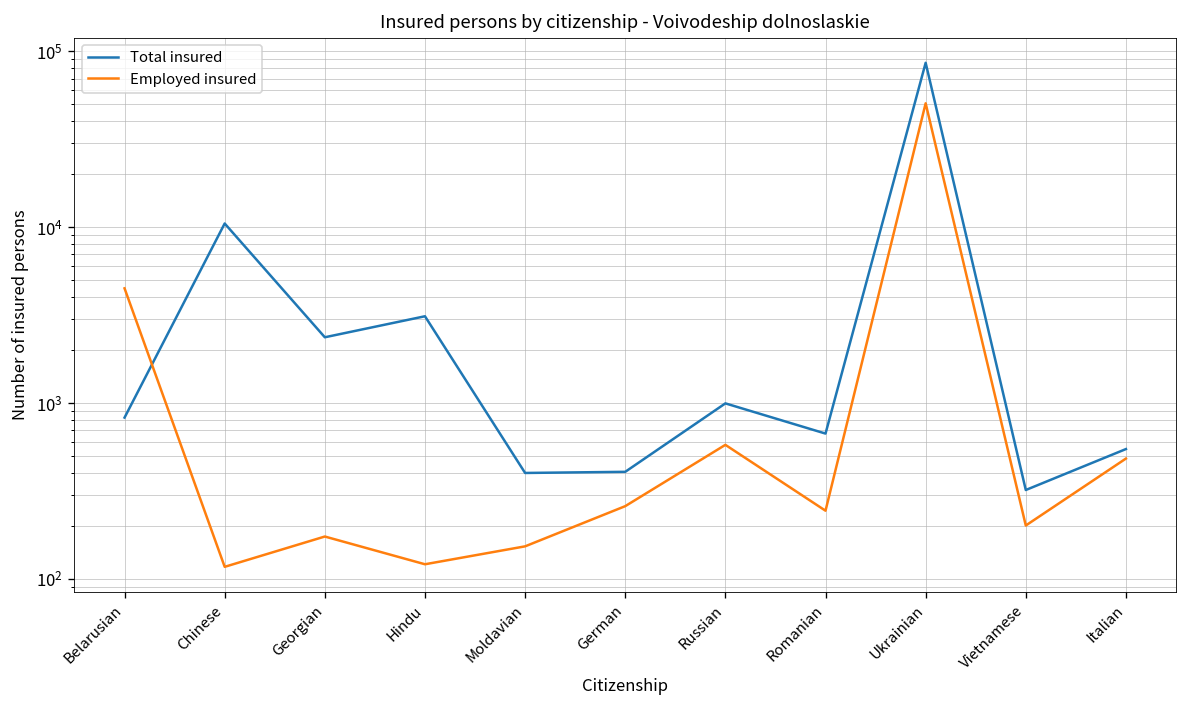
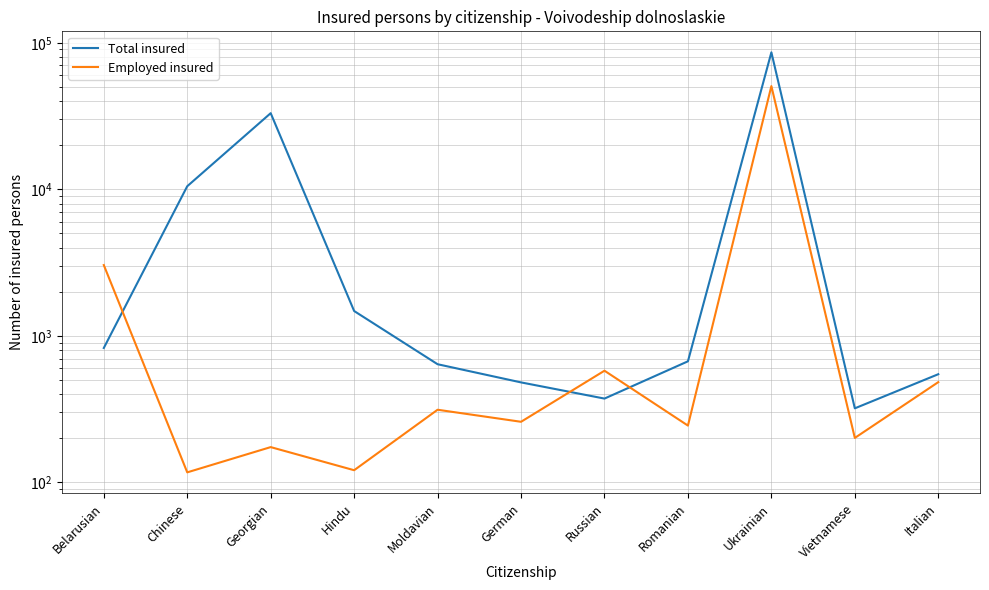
  {
    "Total insured": {
      "Belarusian": 800,
      "Chinese": 10000,
-     "Georgian": 2400,
-     "Hindu": 3100,
-     "Moldavian": 400,
-     "German": 410,
-     "Russian": 1000,
+     "Georgian": 33000,
+     "Hindu": 1500,
+     "Moldavian": 600,
+     "German": 480,
+     "Russian": 370,
      "Romanian": 700,
      "Ukrainian": 90000,
      "Vietnamese": 320,
      "Italian": 550
    },
    "Employed insured": {
-     "Belarusian": 4500,
+     "Belarusian": 3000,
      "Chinese": 120,
      "Georgian": 170,
      "Hindu": 120,
-     "Moldavian": 150,
+     "Moldavian": 310,
      "German": 260,
      "Russian": 580,
      "Romanian": 240,
      "Ukrainian": 51000,
      "Vietnamese": 200,
      "Italian": 480
    }
  }
